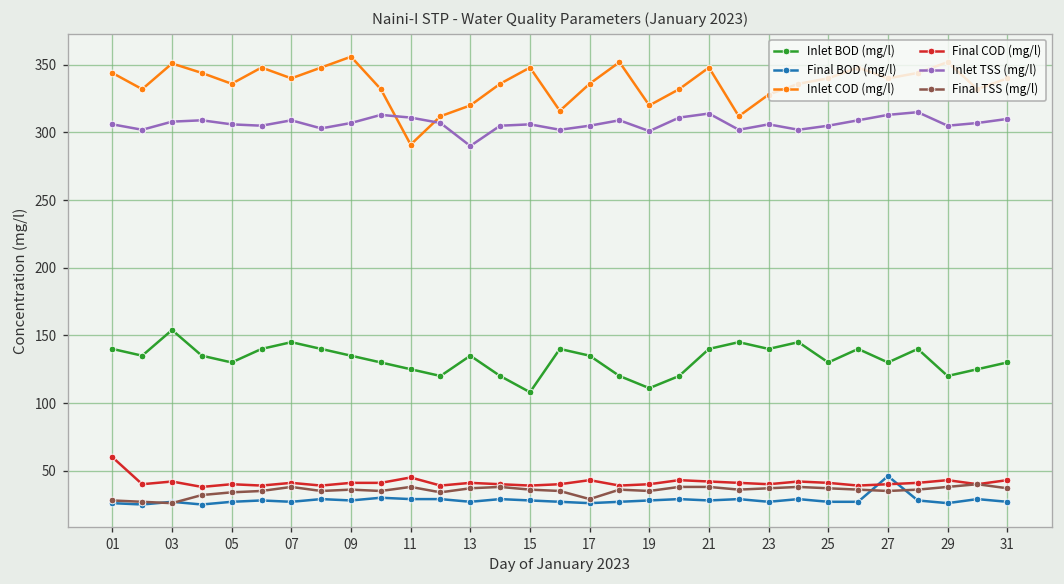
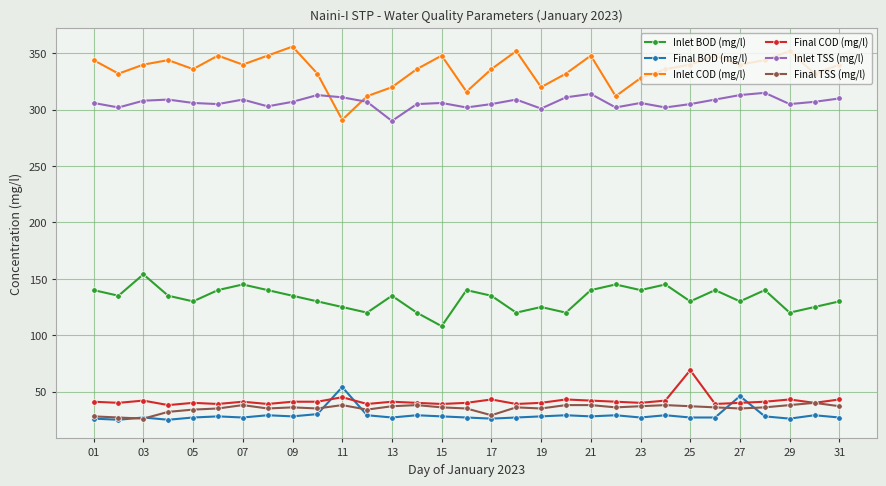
  {
    "Inlet BOD (mg/l)": {
      "01": 140,
      "03": 154,
      "05": 130,
      "07": 145,
      "09": 135,
      "11": 125,
      "13": 135,
      "15": 108,
      "17": 135,
-     "19": 111,
+     "19": 125,
      "21": 140,
      "23": 140,
      "25": 130,
      "27": 130,
      "29": 120,
      "31": 130
    },
    "Final BOD (mg/l)": {
      "05": 27,
      "07": 27,
      "09": 28,
-     "11": 29,
+     "11": 54,
      "13": 27,
      "15": 28,
      "17": 26,
      "19": 28,
      "21": 28,
      "23": 27,
      "25": 27,
      "27": 46,
      "29": 26,
      "31": 27
    },
    "Inlet COD (mg/l)": {
      "01": 344,
-     "03": 351,
+     "03": 340,
      "05": 336,
      "07": 340,
      "09": 356,
      "11": 291,
      "13": 320,
      "15": 348,
      "17": 336,
      "19": 320,
      "21": 348,
      "23": 328
    },
    "Final COD (mg/l)": {
-     "01": 60,
+     "01": 41,
      "03": 42,
      "05": 40,
      "07": 41,
      "09": 41,
      "11": 45,
      "13": 41,
      "15": 39,
      "17": 43,
      "19": 40,
      "21": 42,
      "23": 40,
-     "25": 41,
+     "25": 69,
      "27": 40,
      "29": 43,
      "31": 43
    },
    "Inlet TSS (mg/l)": {
      "01": 306,
      "03": 308,
      "05": 306,
      "07": 309,
      "09": 307,
      "11": 311,
      "13": 290,
      "15": 306,
      "17": 305,
      "19": 301,
      "21": 314,
      "23": 306,
      "25": 305,
      "27": 313,
      "29": 305,
      "31": 310
    },
    "Final TSS (mg/l)": {
      "05": 34,
      "07": 38,
      "09": 36,
      "11": 38,
      "13": 37,
      "15": 36,
      "17": 29,
      "19": 35,
      "21": 38,
      "23": 37,
      "25": 37,
      "27": 35,
      "29": 38,
      "31": 37
    }
  }
